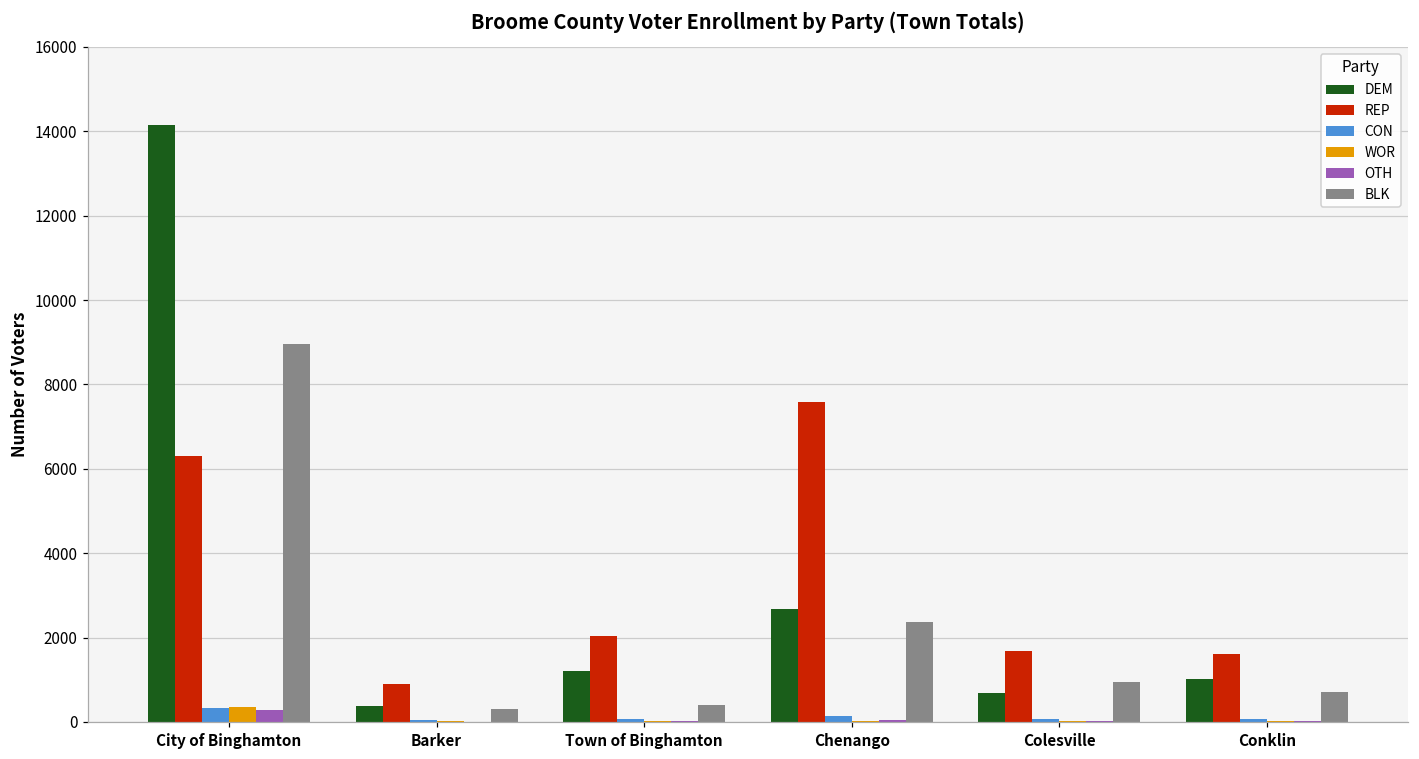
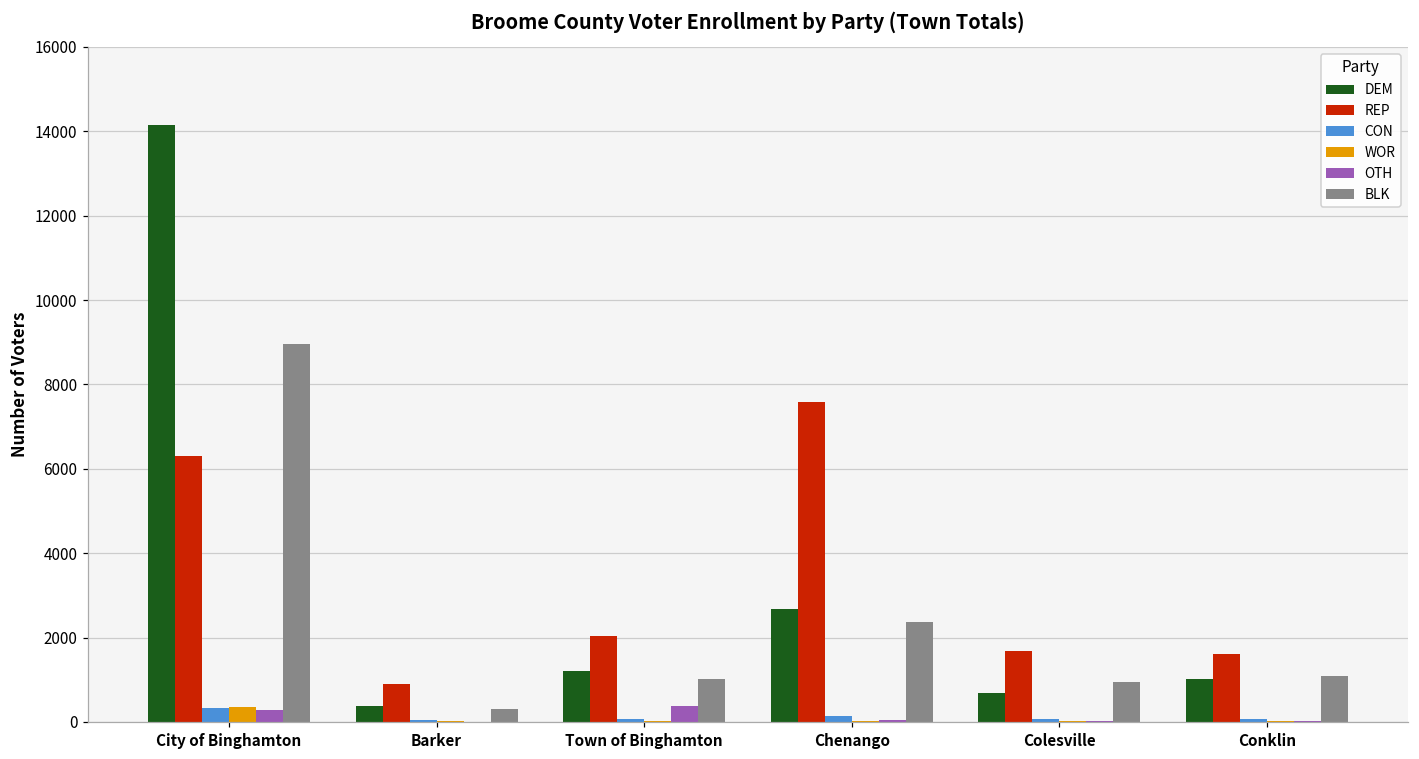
  {
    "DEM": {
      "City of Binghamton": 14200,
      "Barker": 400,
      "Town of Binghamton": 1200,
      "Chenango": 2700,
      "Colesville": 700,
      "Conklin": 1000
    },
    "REP": {
      "City of Binghamton": 6300,
      "Barker": 900,
      "Town of Binghamton": 2000,
      "Chenango": 7600,
      "Colesville": 1700,
      "Conklin": 1600
    },
    "CON": {
      "City of Binghamton": 300,
      "Chenango": 100,
      "Colesville": 100,
      "Conklin": 100
    },
    "WOR": {
      "City of Binghamton": 300
    },
    "OTH": {
      "City of Binghamton": 300,
-     "Town of Binghamton": 0
+     "Town of Binghamton": 400
    },
    "BLK": {
      "City of Binghamton": 9000,
      "Barker": 300,
-     "Town of Binghamton": 400,
+     "Town of Binghamton": 1000,
      "Chenango": 2400,
      "Colesville": 900,
-     "Conklin": 700
+     "Conklin": 1100
    }
  }
